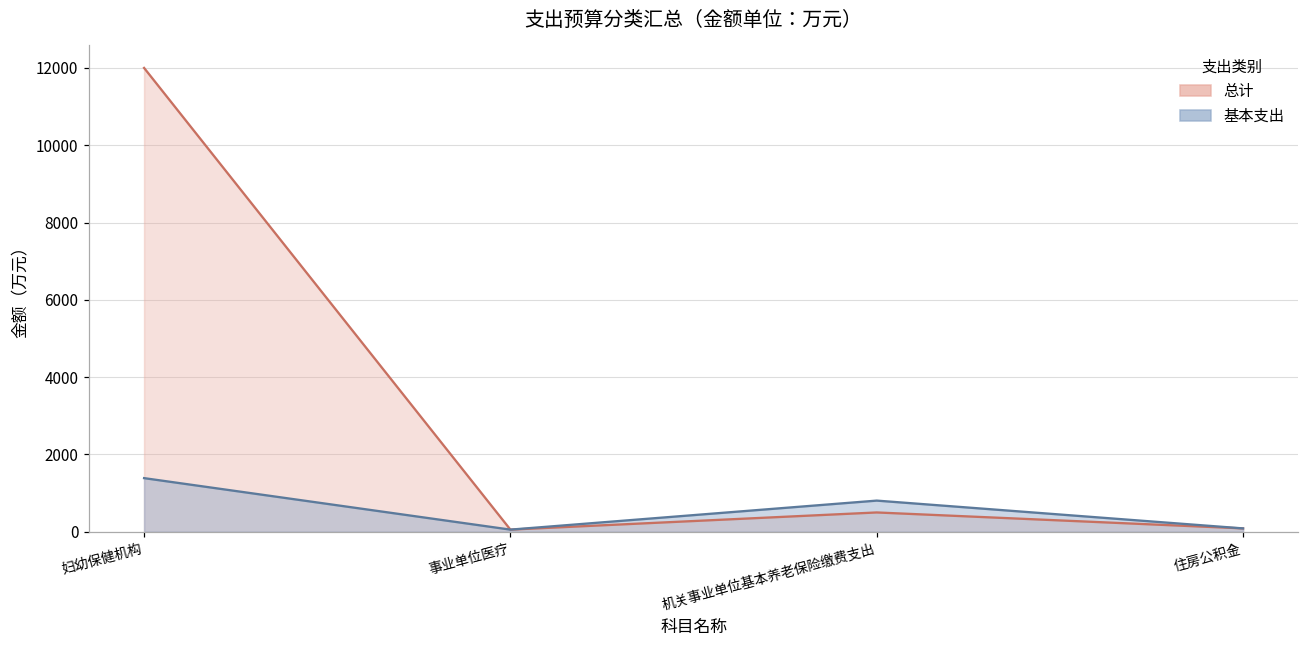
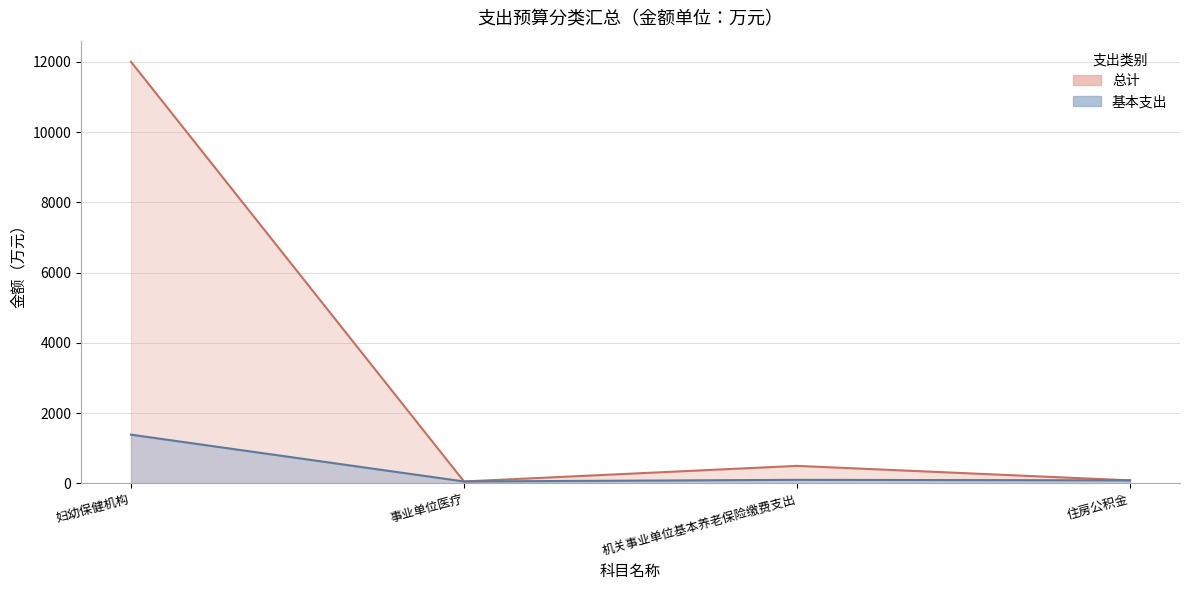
  {
    "总计": {
      "妇幼保健机构": 12000,
      "机关事业单位基本养老保险缴费支出": 500
    },
    "基本支出": {
      "妇幼保健机构": 1400,
-     "机关事业单位基本养老保险缴费支出": 800
+     "机关事业单位基本养老保险缴费支出": 100
    }
  }
